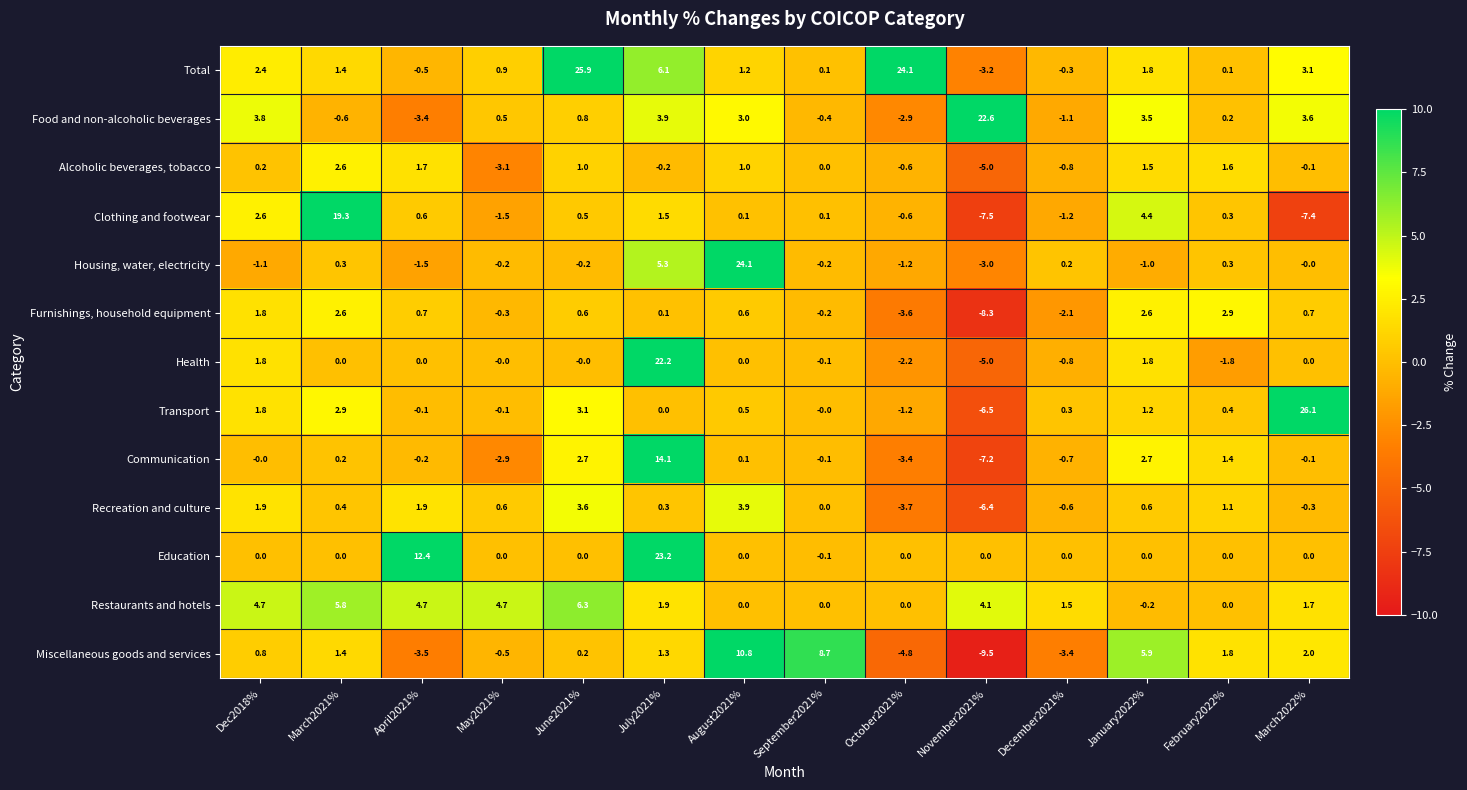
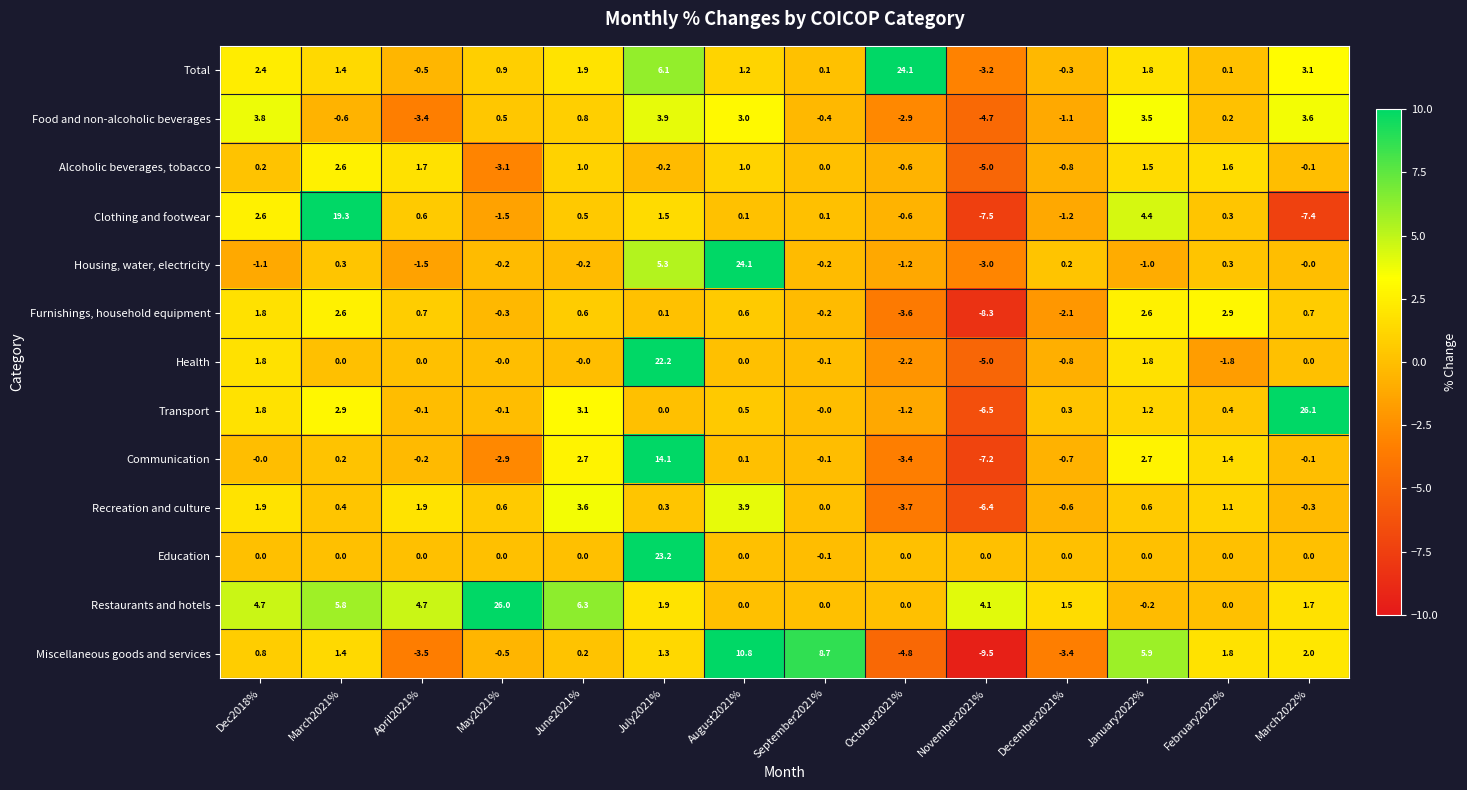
  {
    "Total": {
      "Dec2018%": 2.4,
      "March2021%": 1.4,
      "April2021%": -0.5,
      "May2021%": 0.9,
-     "June2021%": 25.9,
+     "June2021%": 1.9,
      "July2021%": 6.1,
      "August2021%": 1.2,
      "September2021%": 0.1,
      "October2021%": 24.1,
      "November2021%": -3.2,
      "December2021%": -0.3,
      "January2022%": 1.8,
      "February2022%": 0.1,
      "March2022%": 3.1
    },
    "Food and non-alcoholic beverages": {
      "Dec2018%": 3.8,
      "March2021%": -0.6,
      "April2021%": -3.4,
      "May2021%": 0.5,
      "June2021%": 0.8,
      "July2021%": 3.9,
      "August2021%": 3.0,
      "September2021%": -0.4,
      "October2021%": -2.9,
-     "November2021%": 22.6,
+     "November2021%": -4.7,
      "December2021%": -1.1,
      "January2022%": 3.5,
      "February2022%": 0.2,
      "March2022%": 3.6
    },
    "Alcoholic beverages, tobacco": {
      "Dec2018%": 0.2,
      "March2021%": 2.6,
      "April2021%": 1.7,
      "May2021%": -3.1,
      "June2021%": 1.0,
      "July2021%": -0.2,
      "August2021%": 1.0,
      "September2021%": 0.0,
      "October2021%": -0.6,
      "November2021%": -5.0,
      "December2021%": -0.8,
      "January2022%": 1.5,
      "February2022%": 1.6,
      "March2022%": -0.1
    },
    "Clothing and footwear": {
      "Dec2018%": 2.6,
      "March2021%": 19.3,
      "April2021%": 0.6,
      "May2021%": -1.5,
      "June2021%": 0.5,
      "July2021%": 1.5,
      "August2021%": 0.1,
      "September2021%": 0.1,
      "October2021%": -0.6,
      "November2021%": -7.5,
      "December2021%": -1.2,
      "January2022%": 4.4,
      "February2022%": 0.3,
      "March2022%": -7.4
    },
    "Housing, water, electricity": {
      "Dec2018%": -1.1,
      "March2021%": 0.3,
      "April2021%": -1.5,
      "May2021%": -0.2,
      "June2021%": -0.2,
      "July2021%": 5.3,
      "August2021%": 24.1,
      "September2021%": -0.2,
      "October2021%": -1.2,
      "November2021%": -3.0,
      "December2021%": 0.2,
      "January2022%": -1.0,
      "February2022%": 0.3,
      "March2022%": -0.0
    },
    "Furnishings, household equipment": {
      "Dec2018%": 1.8,
      "March2021%": 2.6,
      "April2021%": 0.7,
      "May2021%": -0.3,
      "June2021%": 0.6,
      "July2021%": 0.1,
      "August2021%": 0.6,
      "September2021%": -0.2,
      "October2021%": -3.6,
      "November2021%": -8.3,
      "December2021%": -2.1,
      "January2022%": 2.6,
      "February2022%": 2.9,
      "March2022%": 0.7
    },
    "Health": {
      "Dec2018%": 1.8,
      "March2021%": 0.0,
      "April2021%": 0.0,
      "May2021%": -0.0,
      "June2021%": -0.0,
      "July2021%": 22.2,
      "August2021%": 0.0,
      "September2021%": -0.1,
      "October2021%": -2.2,
      "November2021%": -5.0,
      "December2021%": -0.8,
      "January2022%": 1.8,
      "February2022%": -1.8,
      "March2022%": 0.0
    },
    "Transport": {
      "Dec2018%": 1.8,
      "March2021%": 2.9,
      "April2021%": -0.1,
      "May2021%": -0.1,
      "June2021%": 3.1,
      "July2021%": 0.0,
      "August2021%": 0.5,
      "September2021%": -0.0,
      "October2021%": -1.2,
      "November2021%": -6.5,
      "December2021%": 0.3,
      "January2022%": 1.2,
      "February2022%": 0.4,
      "March2022%": 26.1
    },
    "Communication": {
      "Dec2018%": -0.0,
      "March2021%": 0.2,
      "April2021%": -0.2,
      "May2021%": -2.9,
      "June2021%": 2.7,
      "July2021%": 14.1,
      "August2021%": 0.1,
      "September2021%": -0.1,
      "October2021%": -3.4,
      "November2021%": -7.2,
      "December2021%": -0.7,
      "January2022%": 2.7,
      "February2022%": 1.4,
      "March2022%": -0.1
    },
    "Recreation and culture": {
      "Dec2018%": 1.9,
      "March2021%": 0.4,
      "April2021%": 1.9,
      "May2021%": 0.6,
      "June2021%": 3.6,
      "July2021%": 0.3,
      "August2021%": 3.9,
      "September2021%": 0.0,
      "October2021%": -3.7,
      "November2021%": -6.4,
      "December2021%": -0.6,
      "January2022%": 0.6,
      "February2022%": 1.1,
      "March2022%": -0.3
    },
    "Education": {
      "Dec2018%": 0.0,
      "March2021%": 0.0,
-     "April2021%": 12.4,
+     "April2021%": 0.0,
      "May2021%": 0.0,
      "June2021%": 0.0,
      "July2021%": 23.2,
      "August2021%": 0.0,
      "September2021%": -0.1,
      "October2021%": 0.0,
      "November2021%": 0.0,
      "December2021%": 0.0,
      "January2022%": 0.0,
      "February2022%": 0.0,
      "March2022%": 0.0
    },
    "Restaurants and hotels": {
      "Dec2018%": 4.7,
      "March2021%": 5.8,
      "April2021%": 4.7,
-     "May2021%": 4.7,
+     "May2021%": 26.0,
      "June2021%": 6.3,
      "July2021%": 1.9,
      "August2021%": 0.0,
      "September2021%": 0.0,
      "October2021%": 0.0,
      "November2021%": 4.1,
      "December2021%": 1.5,
      "January2022%": -0.2,
      "February2022%": 0.0,
      "March2022%": 1.7
    },
    "Miscellaneous goods and services": {
      "Dec2018%": 0.8,
      "March2021%": 1.4,
      "April2021%": -3.5,
      "May2021%": -0.5,
      "June2021%": 0.2,
      "July2021%": 1.3,
      "August2021%": 10.8,
      "September2021%": 8.7,
      "October2021%": -4.8,
      "November2021%": -9.5,
      "December2021%": -3.4,
      "January2022%": 5.9,
      "February2022%": 1.8,
      "March2022%": 2.0
    }
  }
